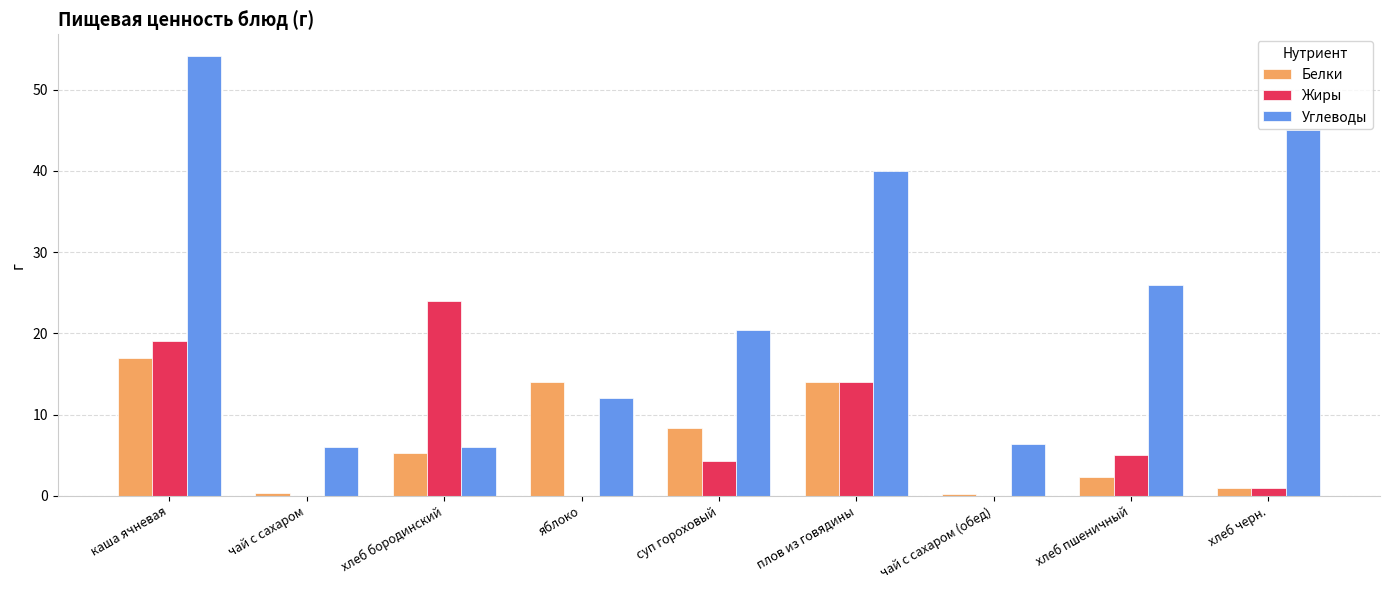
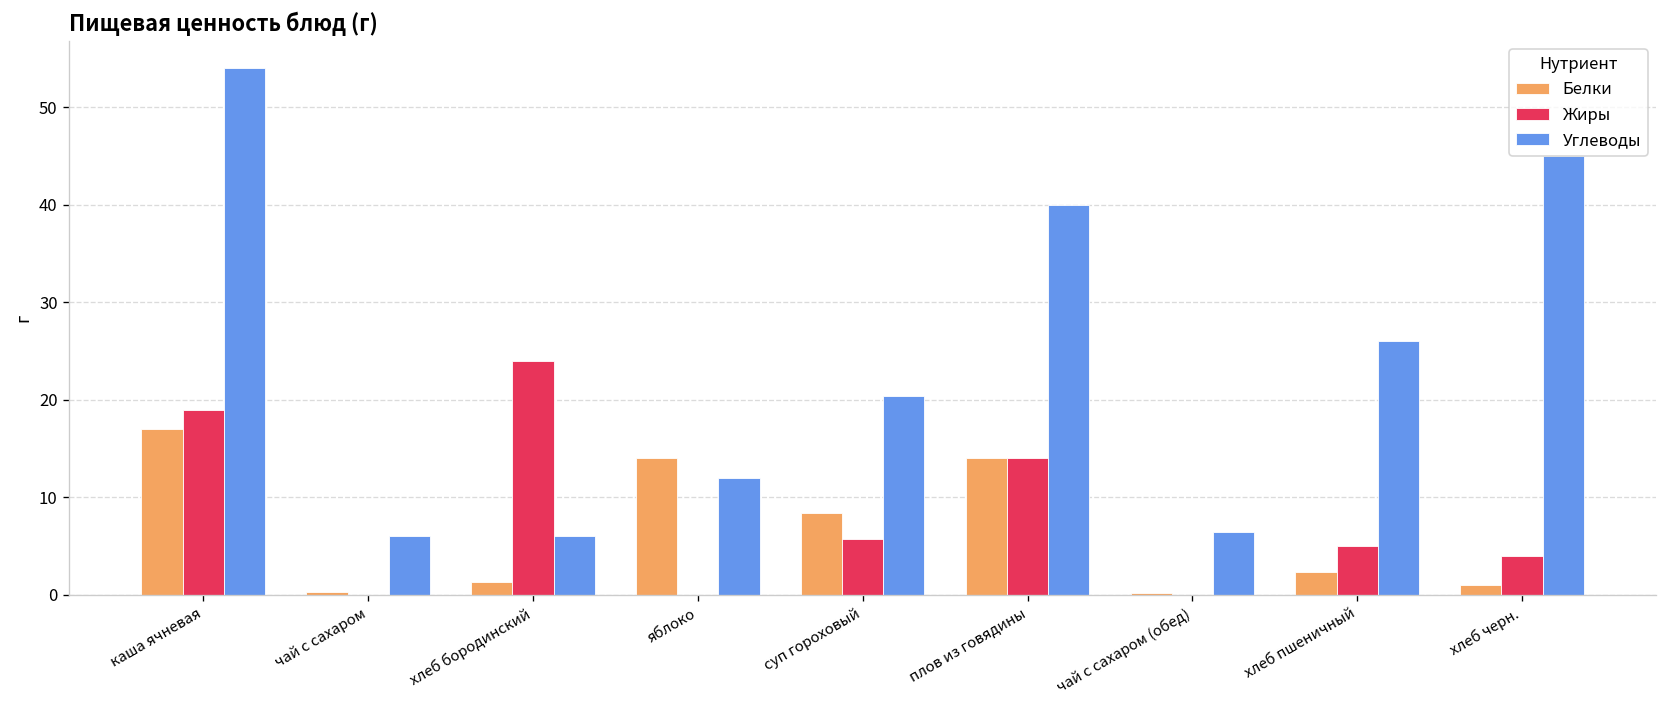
  {
    "Белки": {
      "каша ячневая": 17,
-     "хлеб бородинский": 5,
+     "хлеб бородинский": 1,
      "яблоко": 14,
      "суп гороховый": 8,
      "плов из говядины": 14,
      "хлеб пшеничный": 2,
      "хлеб черн.": 1
    },
    "Жиры": {
      "каша ячневая": 19,
      "чай с сахаром": 0,
      "хлеб бородинский": 24,
      "яблоко": 0,
-     "суп гороховый": 4,
+     "суп гороховый": 6,
      "плов из говядины": 14,
      "чай с сахаром (обед)": 0,
      "хлеб пшеничный": 5,
-     "хлеб черн.": 1
+     "хлеб черн.": 4
    },
    "Углеводы": {
      "каша ячневая": 54,
      "чай с сахаром": 6,
      "хлеб бородинский": 6,
      "яблоко": 12,
      "суп гороховый": 20,
      "плов из говядины": 40,
      "чай с сахаром (обед)": 6,
      "хлеб пшеничный": 26,
      "хлеб черн.": 45
    }
  }
